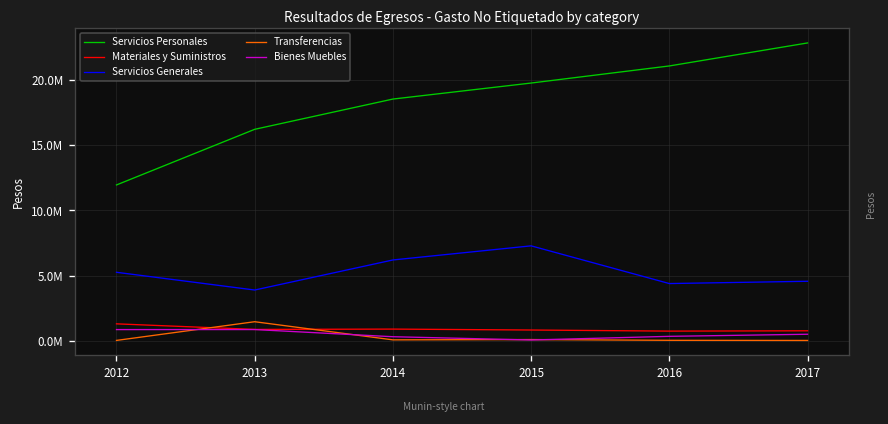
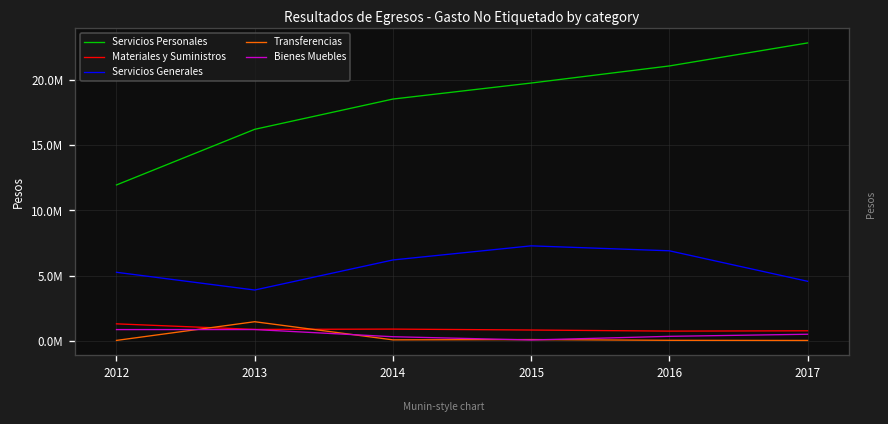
  {
    "Servicios Personales": {
      "2012": 11900000,
      "2013": 16200000,
      "2014": 18500000,
      "2015": 19700000,
      "2016": 21000000,
      "2017": 22800000
    },
    "Materiales y Suministros": {
      "2012": 1300000,
      "2014": 900000,
      "2015": 900000,
      "2016": 800000,
      "2017": 800000
    },
    "Servicios Generales": {
      "2012": 5300000,
      "2013": 3900000,
      "2014": 6200000,
      "2015": 7300000,
-     "2016": 4400000,
+     "2016": 6900000,
      "2017": 4600000
    },
    "Transferencias": {
      "2012": 100000,
      "2013": 1500000,
      "2014": 100000,
      "2016": 100000,
      "2017": 100000
    },
    "Bienes Muebles": {
      "2012": 900000,
      "2014": 300000,
      "2016": 400000,
      "2017": 500000
    }
  }
